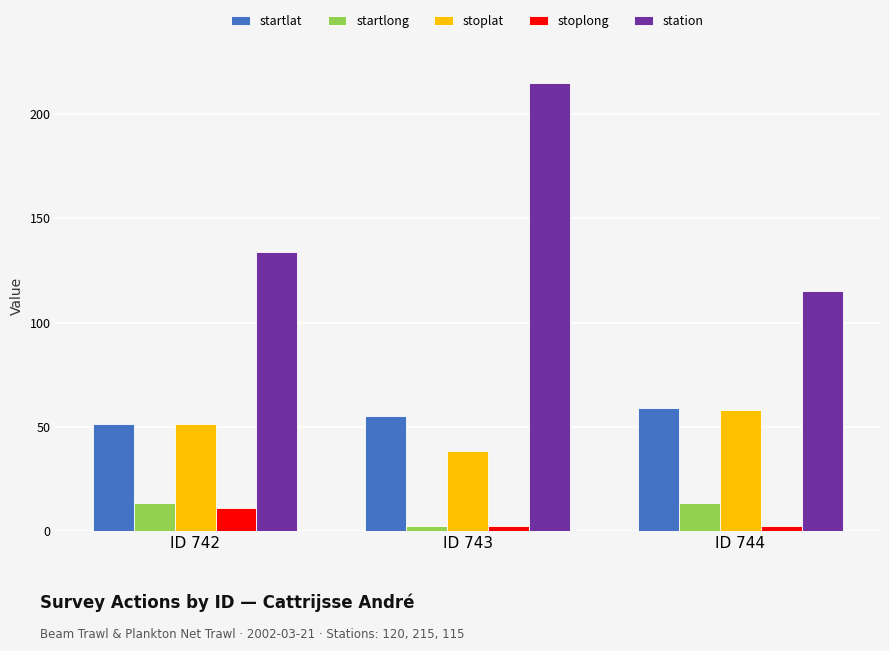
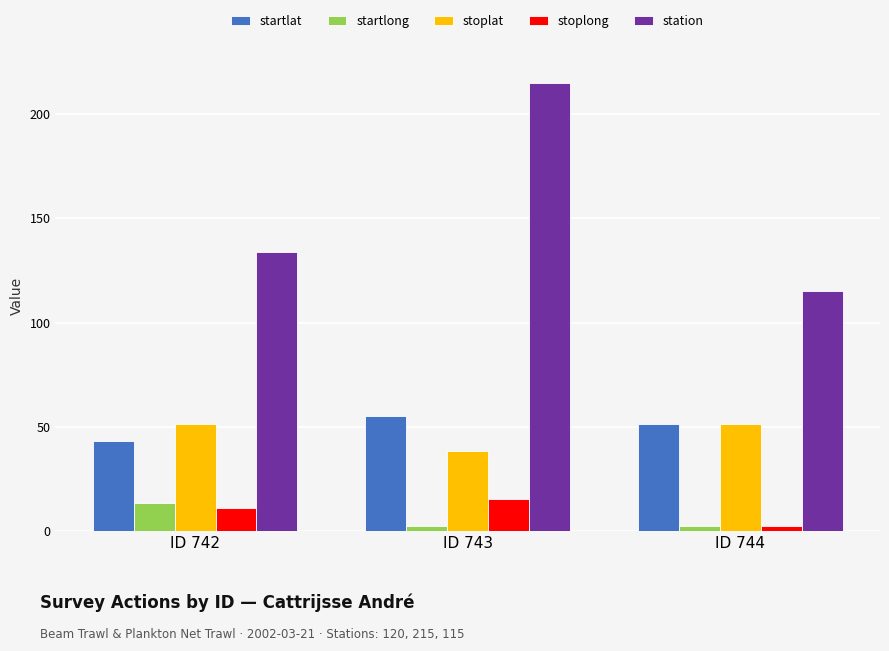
  {
    "startlat": {
-     "ID 742": 51,
+     "ID 742": 43,
      "ID 743": 55,
-     "ID 744": 59
+     "ID 744": 51
    },
    "startlong": {
      "ID 742": 14,
      "ID 743": 3,
-     "ID 744": 13
+     "ID 744": 3
    },
    "stoplat": {
      "ID 742": 51,
      "ID 743": 38,
-     "ID 744": 58
+     "ID 744": 51
    },
    "stoplong": {
      "ID 742": 11,
-     "ID 743": 3,
+     "ID 743": 16,
      "ID 744": 3
    },
    "station": {
      "ID 742": 134,
      "ID 743": 215,
      "ID 744": 115
    }
  }
